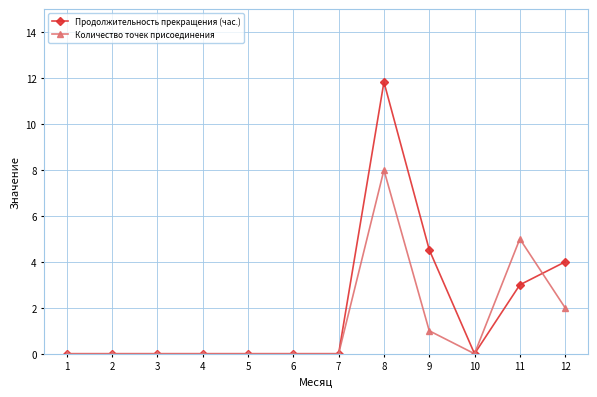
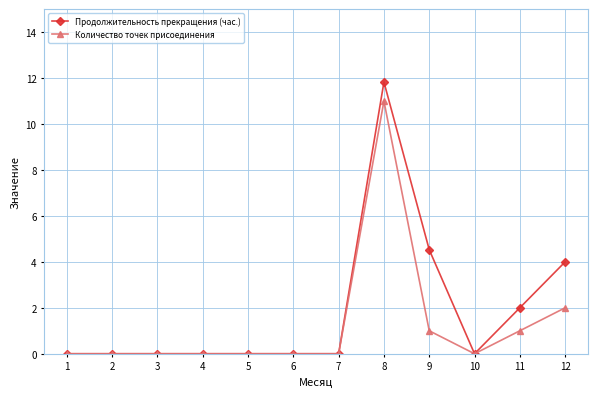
  {
    "Продолжительность прекращения (час.)": {
      "8": 11.8,
      "9": 4.5,
-     "11": 3,
+     "11": 2,
      "12": 4
    },
    "Количество точек присоединения": {
-     "8": 8,
+     "8": 11,
      "9": 1,
-     "11": 5,
+     "11": 1,
      "12": 2
    }
  }
